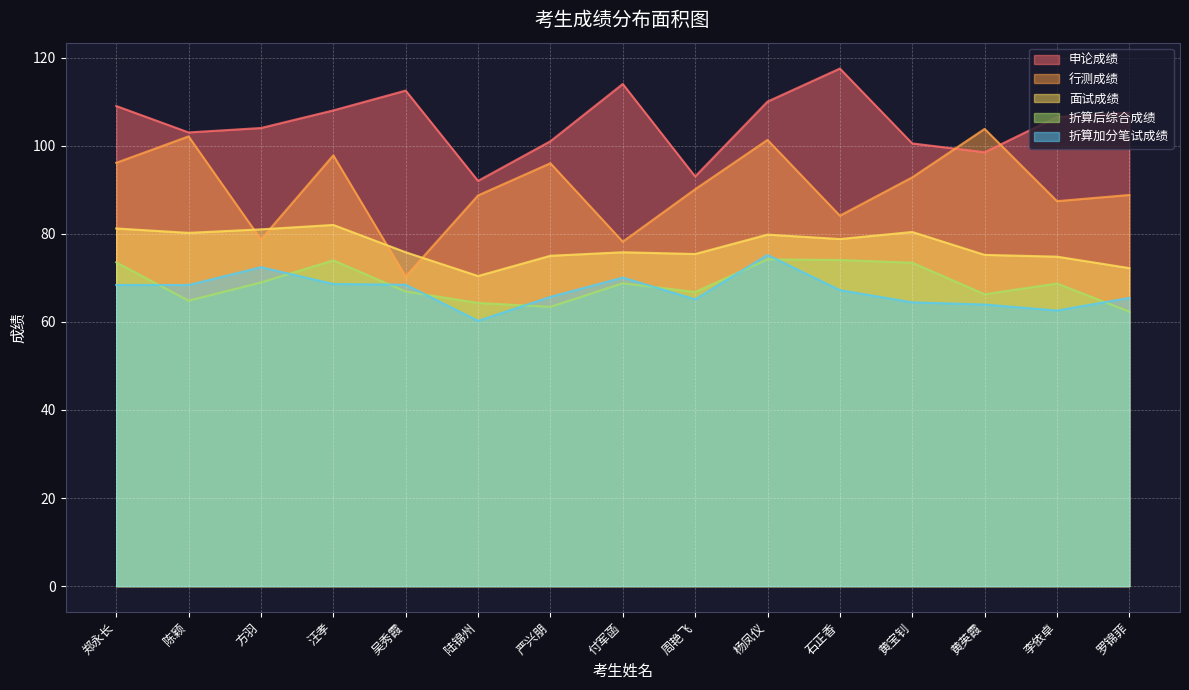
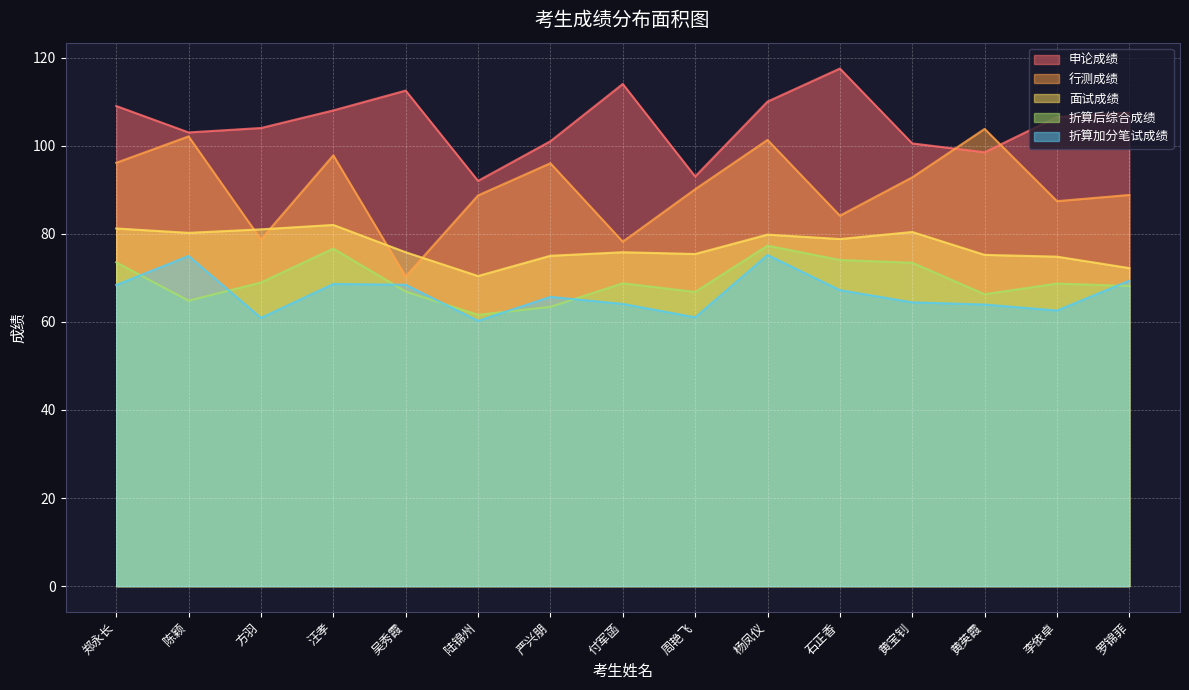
  {
    "折算后综合成绩": {
      "郑永长": 74,
      "陈颖": 65,
      "方羽": 69,
-     "汪孝": 74,
+     "汪孝": 77,
      "吴秀霞": 67,
-     "陆锦州": 64,
+     "陆锦州": 62,
      "严兴朋": 63,
      "付军菡": 69,
      "周艳飞": 67,
-     "杨凤仪": 74,
+     "杨凤仪": 77,
      "石正香": 74,
      "黄宝钊": 73,
      "黄英霞": 66,
      "李依卓": 69,
-     "罗锦菲": 62
+     "罗锦菲": 68
    },
    "折算加分笔试成绩": {
      "郑永长": 68,
-     "陈颖": 68,
-     "方羽": 72,
+     "陈颖": 75,
+     "方羽": 61,
      "汪孝": 69,
      "吴秀霞": 68,
      "陆锦州": 60,
      "严兴朋": 66,
-     "付军菡": 70,
-     "周艳飞": 65,
+     "付军菡": 64,
+     "周艳飞": 61,
      "杨凤仪": 75,
      "石正香": 67,
      "黄宝钊": 64,
      "黄英霞": 64,
      "李依卓": 63,
-     "罗锦菲": 65
+     "罗锦菲": 69
    }
  }
